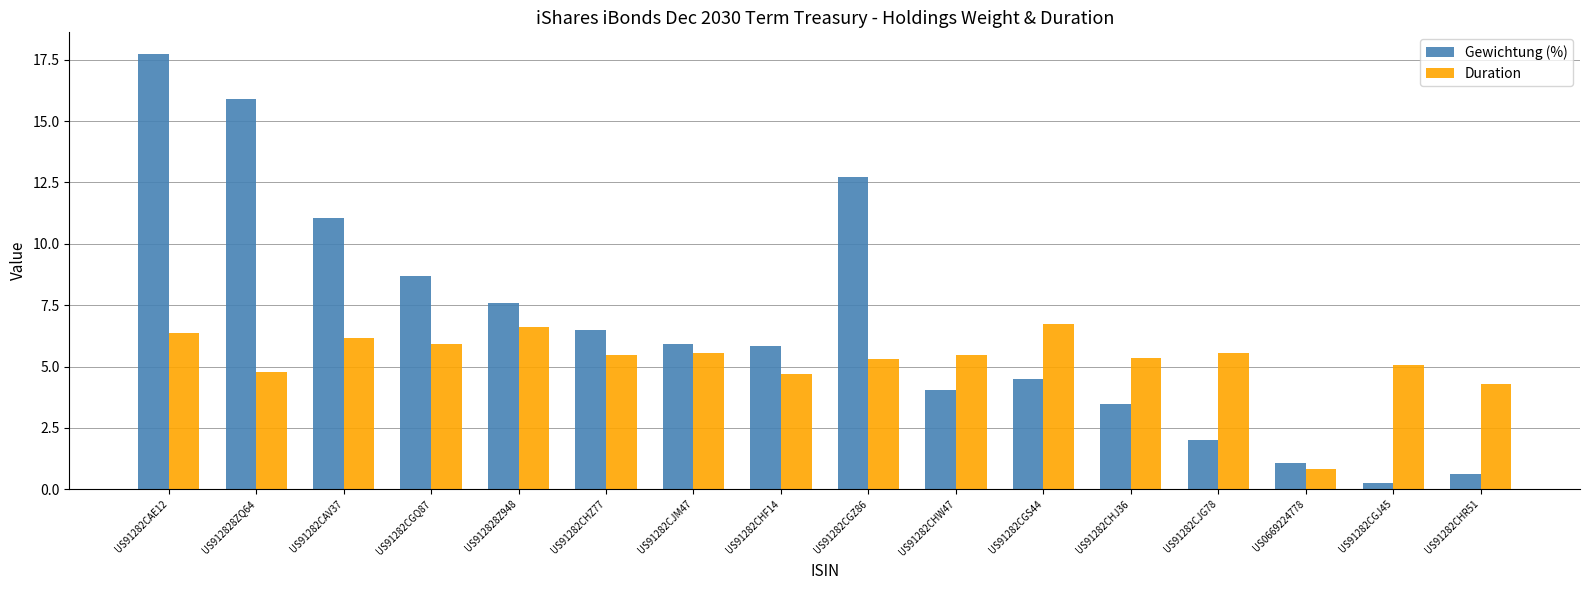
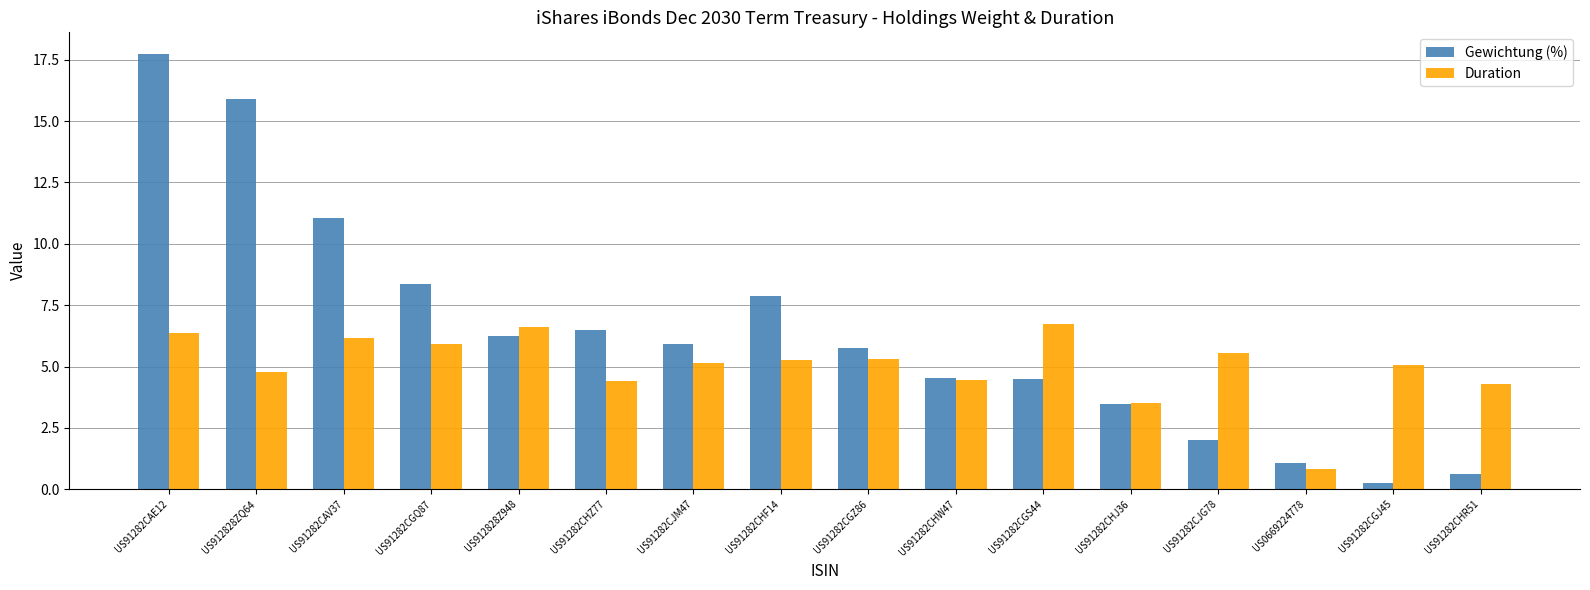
  {
    "Gewichtung (%)": {
      "US91282CAE12": 17.7,
      "US912828ZQ64": 15.9,
      "US91282CAV37": 11.0,
-     "US91282CGQ87": 8.7,
-     "US912828Z948": 7.6,
+     "US91282CGQ87": 8.4,
+     "US912828Z948": 6.2,
      "US91282CHZ77": 6.5,
      "US91282CJM47": 5.9,
-     "US91282CHF14": 5.8,
-     "US91282CGZ86": 12.7,
-     "US91282CHW47": 4.1,
+     "US91282CHF14": 7.9,
+     "US91282CGZ86": 5.8,
+     "US91282CHW47": 4.5,
      "US91282CGS44": 4.5,
      "US91282CHJ36": 3.5,
      "US91282CJG78": 2.0,
      "US0669224778": 1.1,
      "US91282CGJ45": 0.3,
      "US91282CHR51": 0.6
    },
    "Duration": {
      "US91282CAE12": 6.4,
      "US912828ZQ64": 4.8,
      "US91282CAV37": 6.2,
      "US91282CGQ87": 5.9,
      "US912828Z948": 6.6,
-     "US91282CHZ77": 5.5,
-     "US91282CJM47": 5.6,
-     "US91282CHF14": 4.7,
+     "US91282CHZ77": 4.4,
+     "US91282CJM47": 5.1,
+     "US91282CHF14": 5.3,
      "US91282CGZ86": 5.3,
-     "US91282CHW47": 5.5,
+     "US91282CHW47": 4.5,
      "US91282CGS44": 6.7,
-     "US91282CHJ36": 5.4,
+     "US91282CHJ36": 3.5,
      "US91282CJG78": 5.5,
      "US0669224778": 0.8,
      "US91282CGJ45": 5.1,
      "US91282CHR51": 4.3
    }
  }
